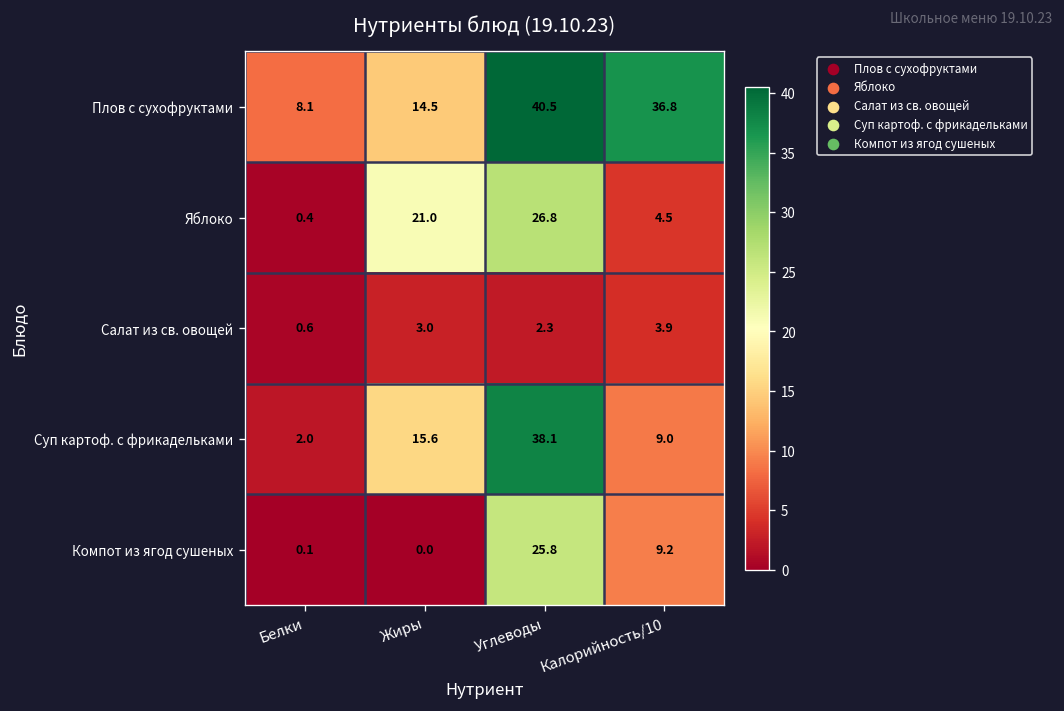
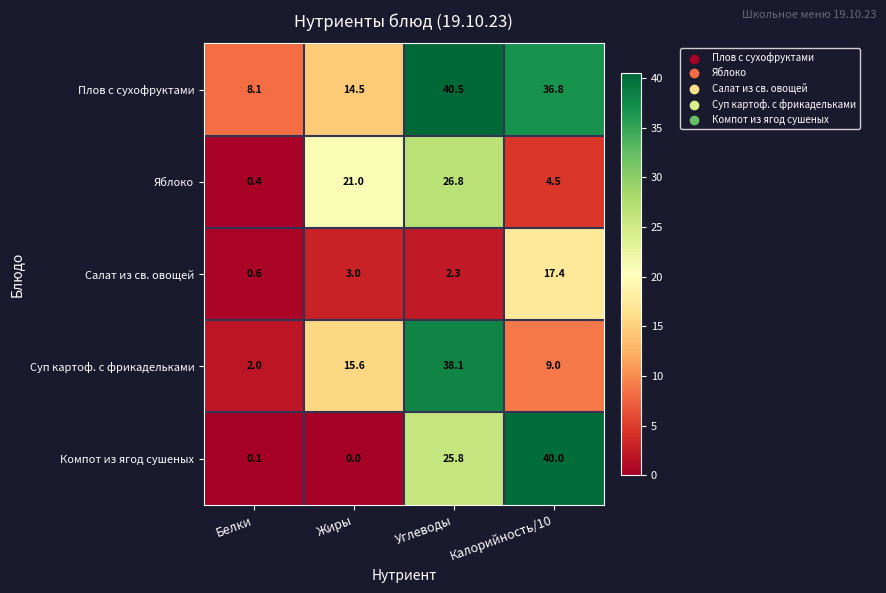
  {
    "Плов с сухофруктами": {
      "Белки": 8.1,
      "Жиры": 14.5,
      "Углеводы": 40.5,
      "Калорийность/10": 36.8
    },
    "Яблоко": {
      "Белки": 0.4,
      "Жиры": 21.0,
      "Углеводы": 26.8,
      "Калорийность/10": 4.5
    },
    "Салат из св. овощей": {
      "Белки": 0.6,
      "Жиры": 3.0,
      "Углеводы": 2.3,
-     "Калорийность/10": 3.9
+     "Калорийность/10": 17.4
    },
    "Суп картоф. с фрикадельками": {
      "Белки": 2.0,
      "Жиры": 15.6,
      "Углеводы": 38.1,
      "Калорийность/10": 9.0
    },
    "Компот из ягод сушеных": {
      "Белки": 0.1,
      "Жиры": 0.0,
      "Углеводы": 25.8,
-     "Калорийность/10": 9.2
+     "Калорийность/10": 40.0
    }
  }
